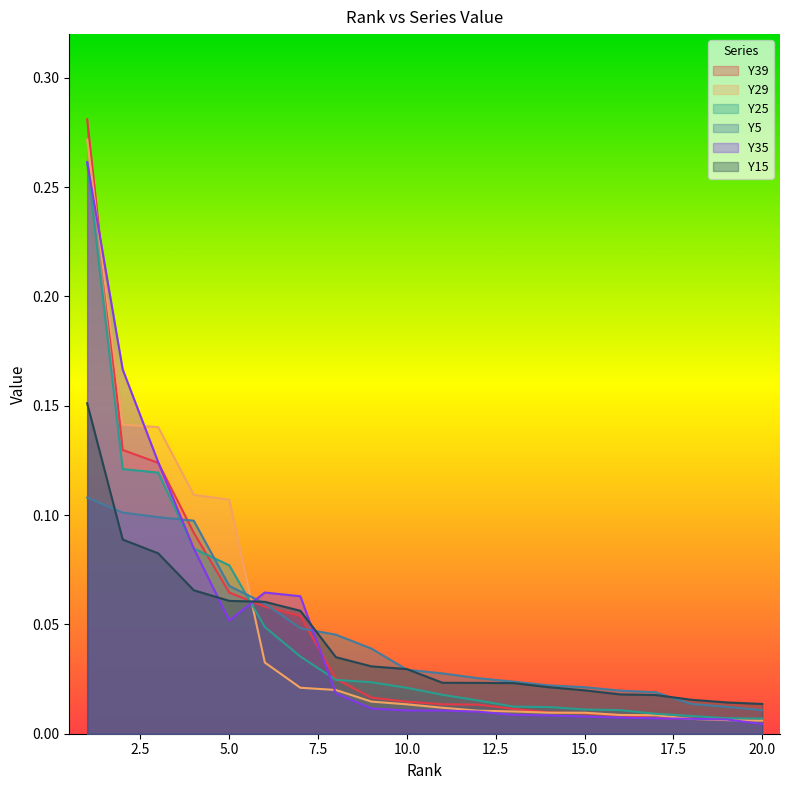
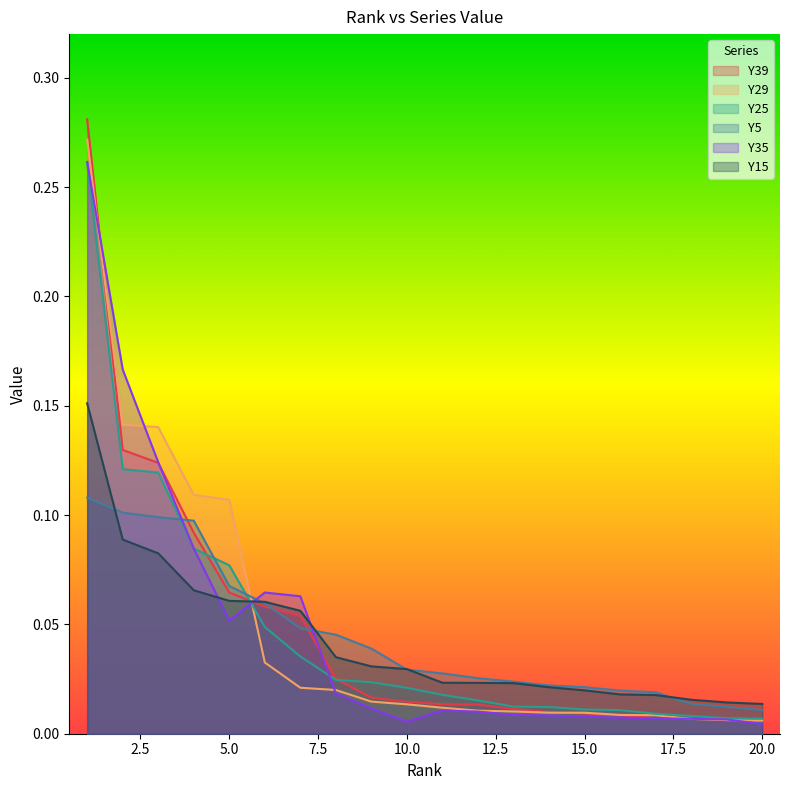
  {
    "Y35": {
      "5.0": 0.052,
-     "10.0": 0.011,
+     "10.0": 0.006,
      "15.0": 0.008,
      "20.0": 0.004
    }
  }
